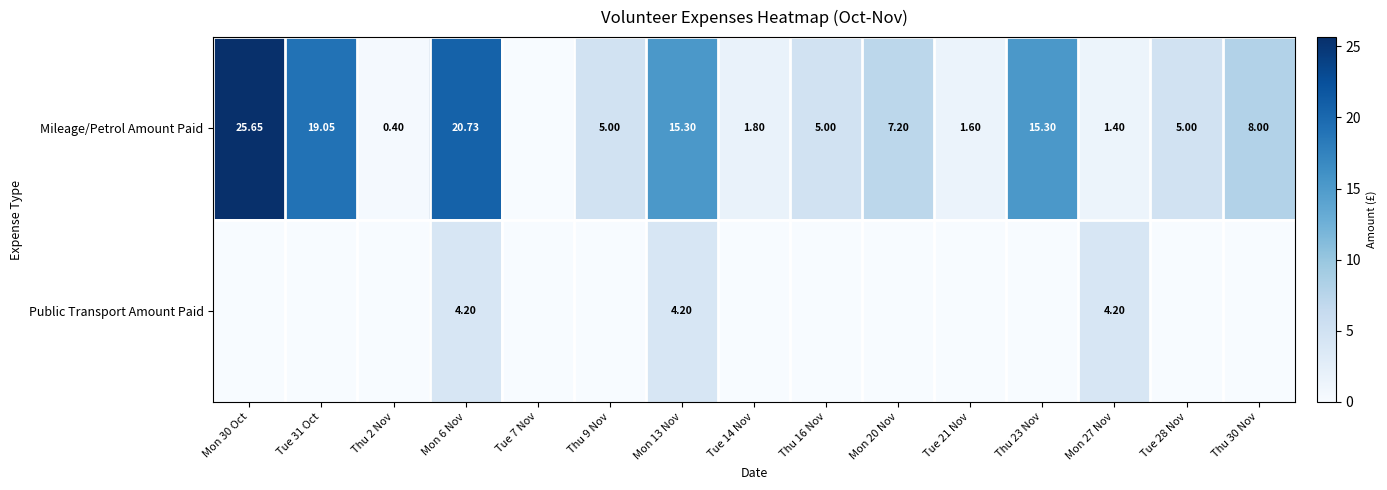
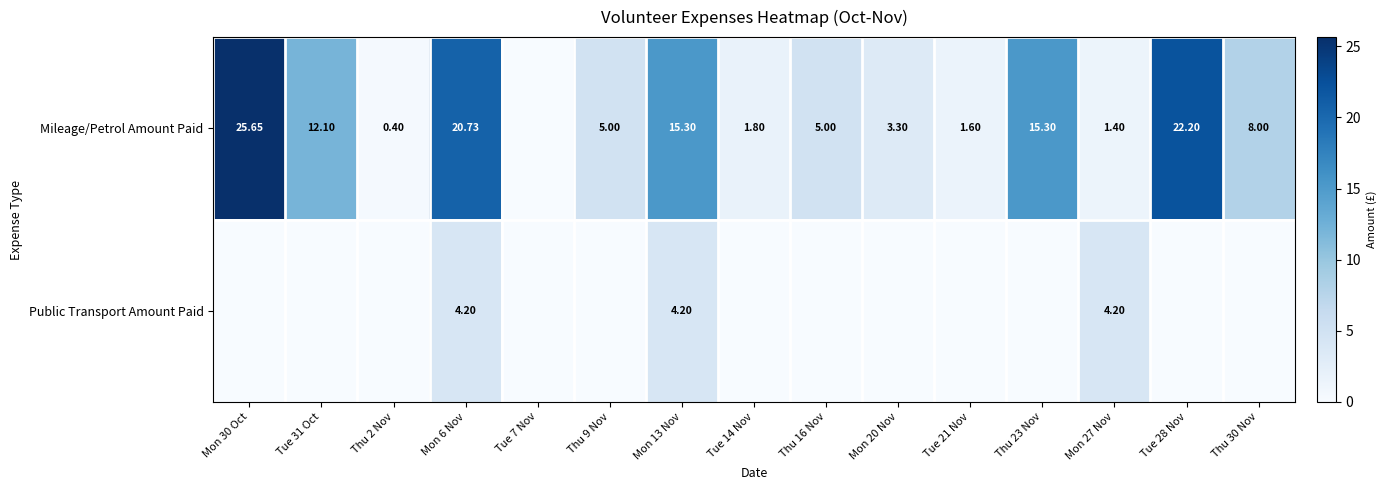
  {
    "Mileage/Petrol Amount Paid": {
      "Mon 30 Oct": 25.65,
-     "Tue 31 Oct": 19.05,
+     "Tue 31 Oct": 12.10,
      "Thu 2 Nov": 0.40,
      "Mon 6 Nov": 20.73,
      "Thu 9 Nov": 5.00,
      "Mon 13 Nov": 15.30,
      "Tue 14 Nov": 1.80,
      "Thu 16 Nov": 5.00,
-     "Mon 20 Nov": 7.20,
+     "Mon 20 Nov": 3.30,
      "Tue 21 Nov": 1.60,
      "Thu 23 Nov": 15.30,
      "Mon 27 Nov": 1.40,
-     "Tue 28 Nov": 5.00,
+     "Tue 28 Nov": 22.20,
      "Thu 30 Nov": 8.00
    },
    "Public Transport Amount Paid": {
      "Mon 6 Nov": 4.20,
      "Mon 13 Nov": 4.20,
      "Mon 27 Nov": 4.20
    }
  }
